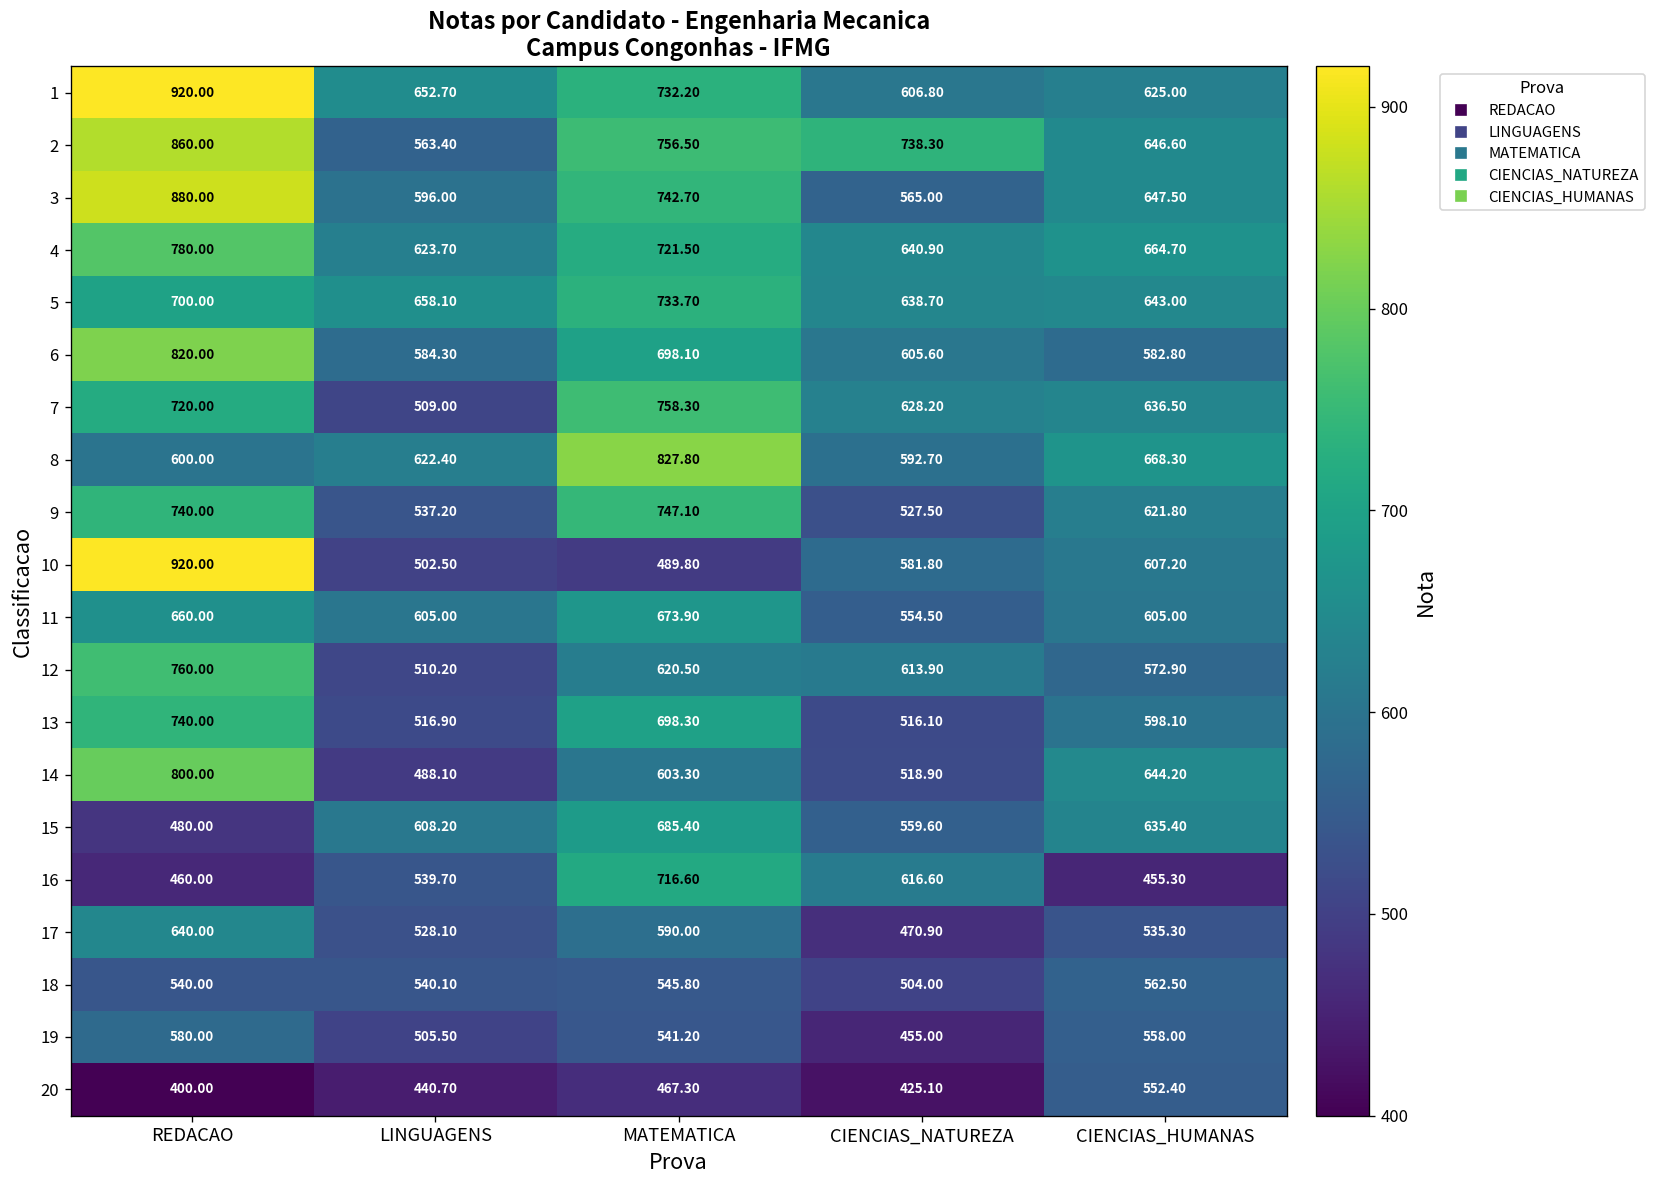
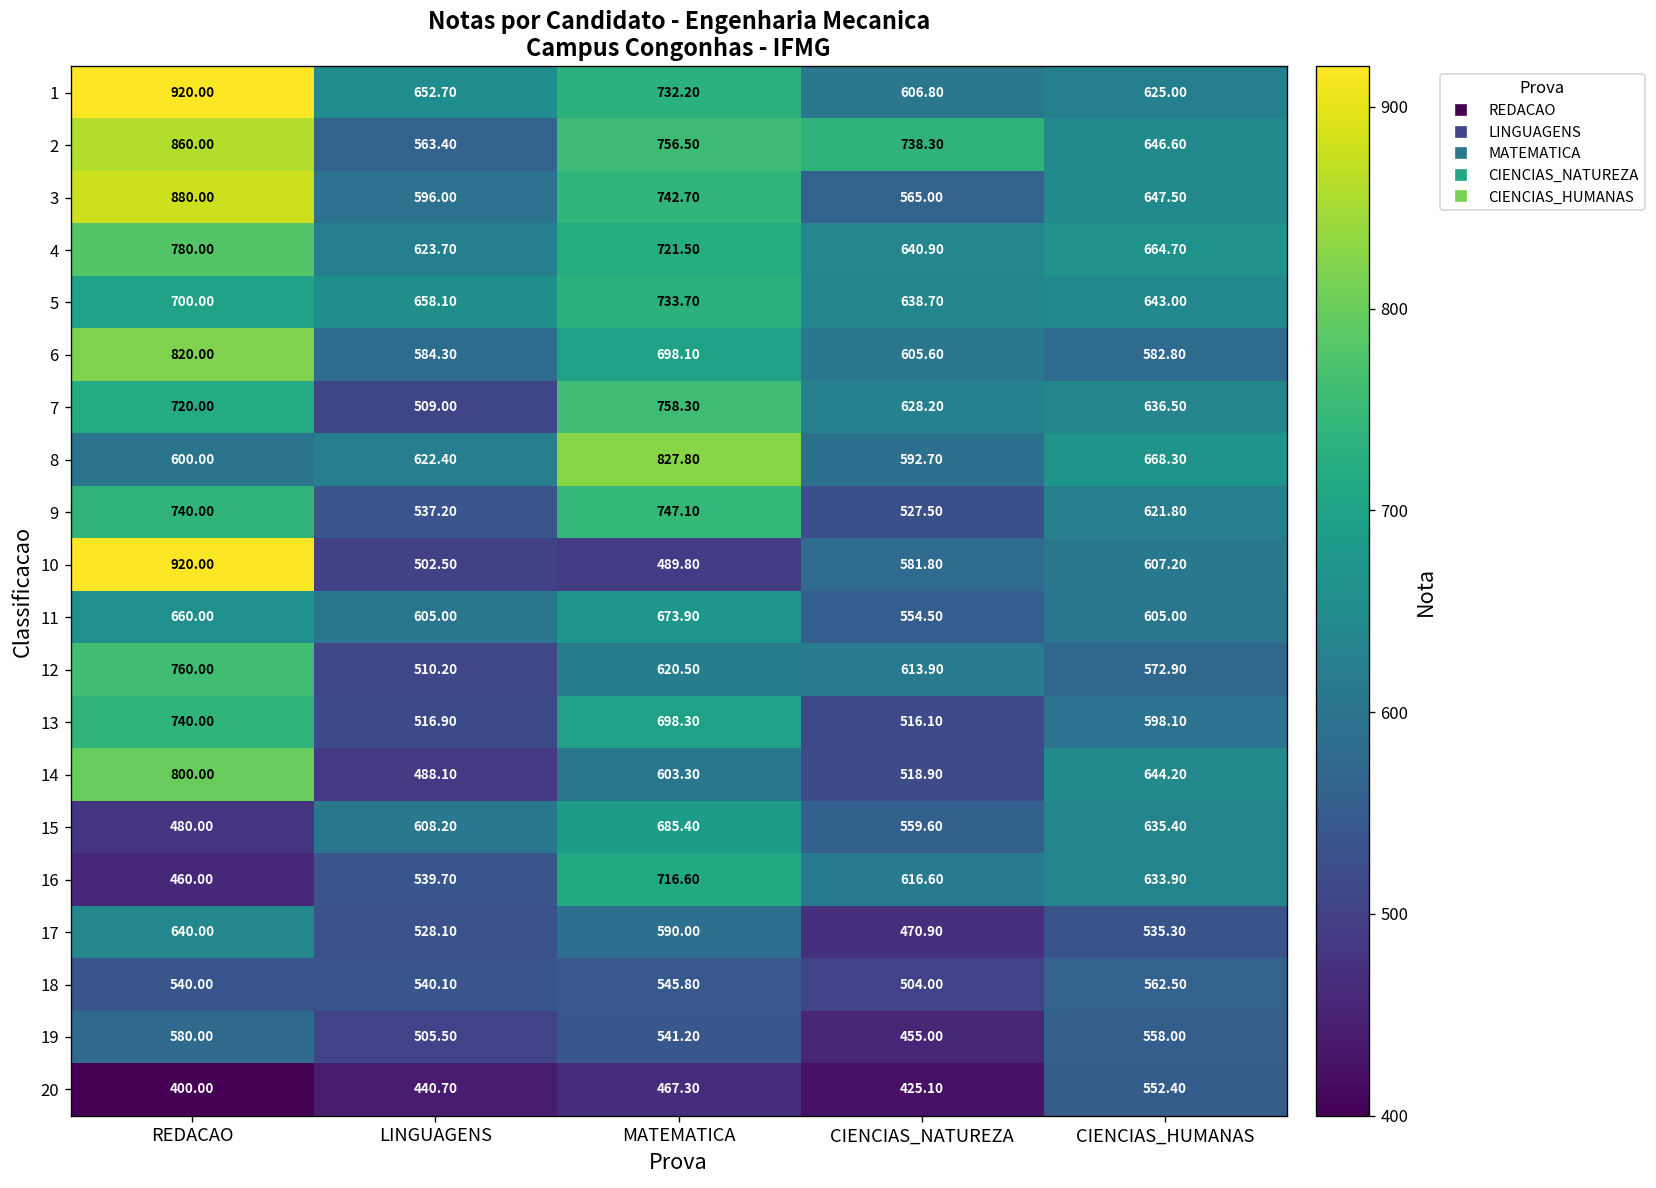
  {
    "1": {
      "REDACAO": 920.00,
      "LINGUAGENS": 652.70,
      "MATEMATICA": 732.20,
      "CIENCIAS_NATUREZA": 606.80,
      "CIENCIAS_HUMANAS": 625.00
    },
    "2": {
      "REDACAO": 860.00,
      "LINGUAGENS": 563.40,
      "MATEMATICA": 756.50,
      "CIENCIAS_NATUREZA": 738.30,
      "CIENCIAS_HUMANAS": 646.60
    },
    "3": {
      "REDACAO": 880.00,
      "LINGUAGENS": 596.00,
      "MATEMATICA": 742.70,
      "CIENCIAS_NATUREZA": 565.00,
      "CIENCIAS_HUMANAS": 647.50
    },
    "4": {
      "REDACAO": 780.00,
      "LINGUAGENS": 623.70,
      "MATEMATICA": 721.50,
      "CIENCIAS_NATUREZA": 640.90,
      "CIENCIAS_HUMANAS": 664.70
    },
    "5": {
      "REDACAO": 700.00,
      "LINGUAGENS": 658.10,
      "MATEMATICA": 733.70,
      "CIENCIAS_NATUREZA": 638.70,
      "CIENCIAS_HUMANAS": 643.00
    },
    "6": {
      "REDACAO": 820.00,
      "LINGUAGENS": 584.30,
      "MATEMATICA": 698.10,
      "CIENCIAS_NATUREZA": 605.60,
      "CIENCIAS_HUMANAS": 582.80
    },
    "7": {
      "REDACAO": 720.00,
      "LINGUAGENS": 509.00,
      "MATEMATICA": 758.30,
      "CIENCIAS_NATUREZA": 628.20,
      "CIENCIAS_HUMANAS": 636.50
    },
    "8": {
      "REDACAO": 600.00,
      "LINGUAGENS": 622.40,
      "MATEMATICA": 827.80,
      "CIENCIAS_NATUREZA": 592.70,
      "CIENCIAS_HUMANAS": 668.30
    },
    "9": {
      "REDACAO": 740.00,
      "LINGUAGENS": 537.20,
      "MATEMATICA": 747.10,
      "CIENCIAS_NATUREZA": 527.50,
      "CIENCIAS_HUMANAS": 621.80
    },
    "10": {
      "REDACAO": 920.00,
      "LINGUAGENS": 502.50,
      "MATEMATICA": 489.80,
      "CIENCIAS_NATUREZA": 581.80,
      "CIENCIAS_HUMANAS": 607.20
    },
    "11": {
      "REDACAO": 660.00,
      "LINGUAGENS": 605.00,
      "MATEMATICA": 673.90,
      "CIENCIAS_NATUREZA": 554.50,
      "CIENCIAS_HUMANAS": 605.00
    },
    "12": {
      "REDACAO": 760.00,
      "LINGUAGENS": 510.20,
      "MATEMATICA": 620.50,
      "CIENCIAS_NATUREZA": 613.90,
      "CIENCIAS_HUMANAS": 572.90
    },
    "13": {
      "REDACAO": 740.00,
      "LINGUAGENS": 516.90,
      "MATEMATICA": 698.30,
      "CIENCIAS_NATUREZA": 516.10,
      "CIENCIAS_HUMANAS": 598.10
    },
    "14": {
      "REDACAO": 800.00,
      "LINGUAGENS": 488.10,
      "MATEMATICA": 603.30,
      "CIENCIAS_NATUREZA": 518.90,
      "CIENCIAS_HUMANAS": 644.20
    },
    "15": {
      "REDACAO": 480.00,
      "LINGUAGENS": 608.20,
      "MATEMATICA": 685.40,
      "CIENCIAS_NATUREZA": 559.60,
      "CIENCIAS_HUMANAS": 635.40
    },
    "16": {
      "REDACAO": 460.00,
      "LINGUAGENS": 539.70,
      "MATEMATICA": 716.60,
      "CIENCIAS_NATUREZA": 616.60,
-     "CIENCIAS_HUMANAS": 455.30
+     "CIENCIAS_HUMANAS": 633.90
    },
    "17": {
      "REDACAO": 640.00,
      "LINGUAGENS": 528.10,
      "MATEMATICA": 590.00,
      "CIENCIAS_NATUREZA": 470.90,
      "CIENCIAS_HUMANAS": 535.30
    },
    "18": {
      "REDACAO": 540.00,
      "LINGUAGENS": 540.10,
      "MATEMATICA": 545.80,
      "CIENCIAS_NATUREZA": 504.00,
      "CIENCIAS_HUMANAS": 562.50
    },
    "19": {
      "REDACAO": 580.00,
      "LINGUAGENS": 505.50,
      "MATEMATICA": 541.20,
      "CIENCIAS_NATUREZA": 455.00,
      "CIENCIAS_HUMANAS": 558.00
    },
    "20": {
      "REDACAO": 400.00,
      "LINGUAGENS": 440.70,
      "MATEMATICA": 467.30,
      "CIENCIAS_NATUREZA": 425.10,
      "CIENCIAS_HUMANAS": 552.40
    }
  }
